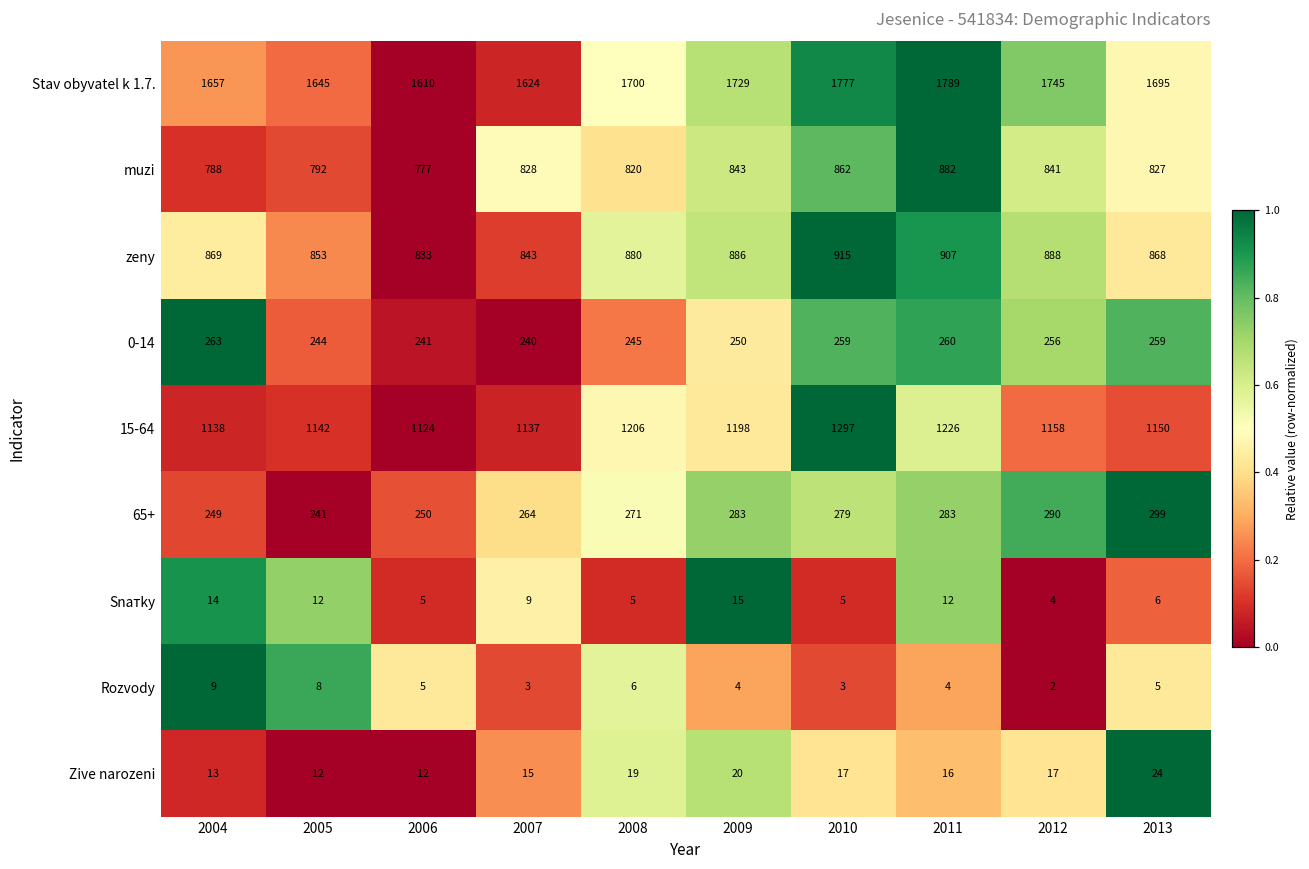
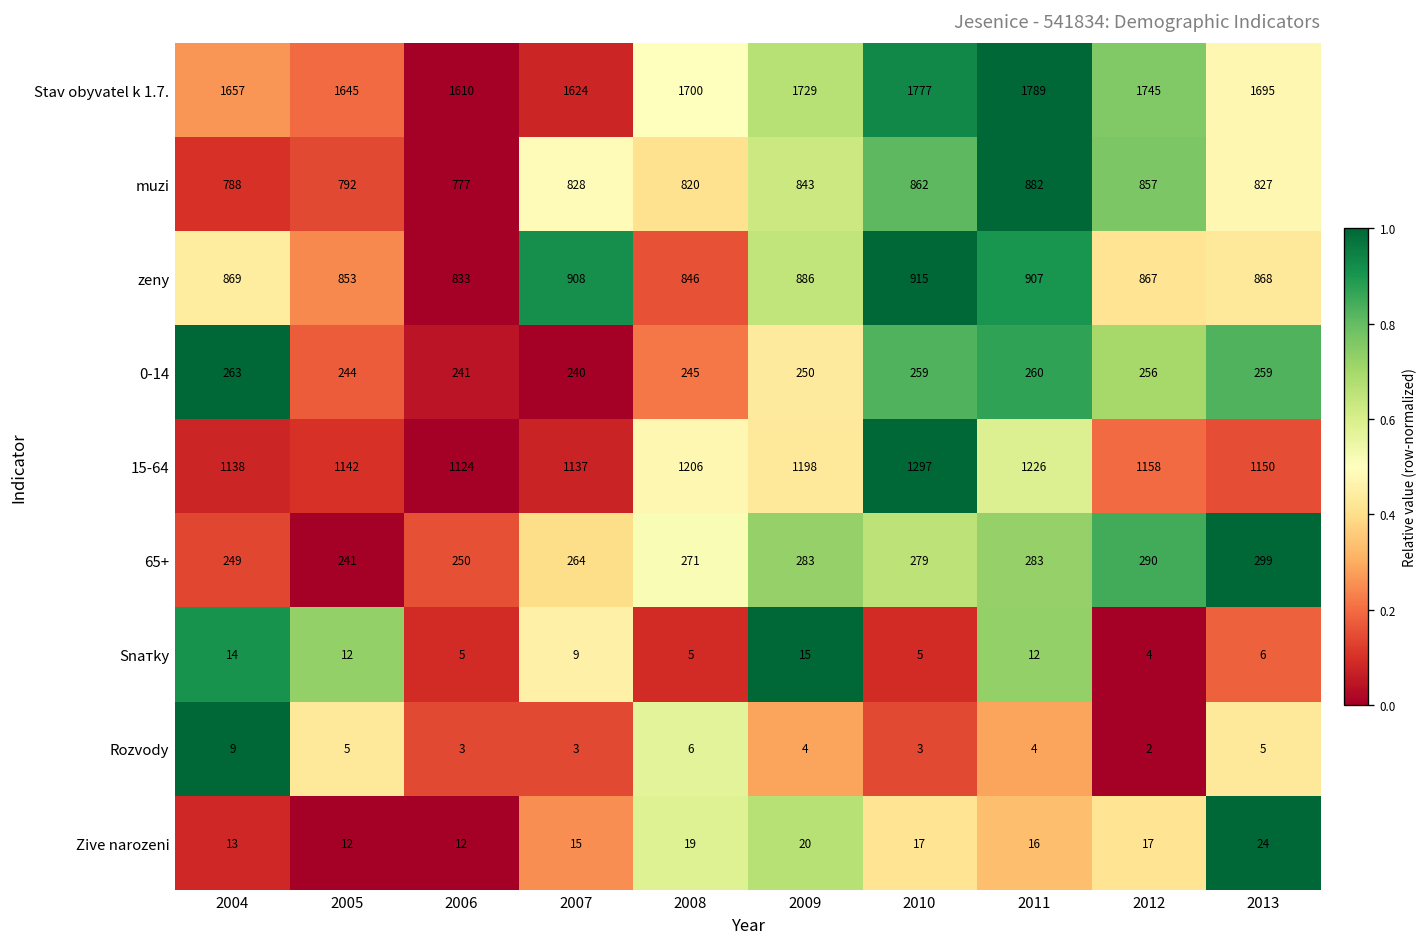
  {
    "Stav obyvatel k 1.7.": {
      "2004": 1657,
      "2005": 1645,
      "2006": 1610,
      "2007": 1624,
      "2008": 1700,
      "2009": 1729,
      "2010": 1777,
      "2011": 1789,
      "2012": 1745,
      "2013": 1695
    },
    "muzi": {
      "2004": 788,
      "2005": 792,
      "2006": 777,
      "2007": 828,
      "2008": 820,
      "2009": 843,
      "2010": 862,
      "2011": 882,
-     "2012": 841,
+     "2012": 857,
      "2013": 827
    },
    "zeny": {
      "2004": 869,
      "2005": 853,
      "2006": 833,
-     "2007": 843,
-     "2008": 880,
+     "2007": 908,
+     "2008": 846,
      "2009": 886,
      "2010": 915,
      "2011": 907,
-     "2012": 888,
+     "2012": 867,
      "2013": 868
    },
    "0-14": {
      "2004": 263,
      "2005": 244,
      "2006": 241,
      "2007": 240,
      "2008": 245,
      "2009": 250,
      "2010": 259,
      "2011": 260,
      "2012": 256,
      "2013": 259
    },
    "15-64": {
      "2004": 1138,
      "2005": 1142,
      "2006": 1124,
      "2007": 1137,
      "2008": 1206,
      "2009": 1198,
      "2010": 1297,
      "2011": 1226,
      "2012": 1158,
      "2013": 1150
    },
    "65+": {
      "2004": 249,
      "2005": 241,
      "2006": 250,
      "2007": 264,
      "2008": 271,
      "2009": 283,
      "2010": 279,
      "2011": 283,
      "2012": 290,
      "2013": 299
    },
    "Snатky": {
      "2004": 14,
      "2005": 12,
      "2006": 5,
      "2007": 9,
      "2008": 5,
      "2009": 15,
      "2010": 5,
      "2011": 12,
      "2012": 4,
      "2013": 6
    },
    "Rozvody": {
      "2004": 9,
-     "2005": 8,
-     "2006": 5,
+     "2005": 5,
+     "2006": 3,
      "2007": 3,
      "2008": 6,
      "2009": 4,
      "2010": 3,
      "2011": 4,
      "2012": 2,
      "2013": 5
    },
    "Zive narozeni": {
      "2004": 13,
      "2005": 12,
      "2006": 12,
      "2007": 15,
      "2008": 19,
      "2009": 20,
      "2010": 17,
      "2011": 16,
      "2012": 17,
      "2013": 24
    }
  }
